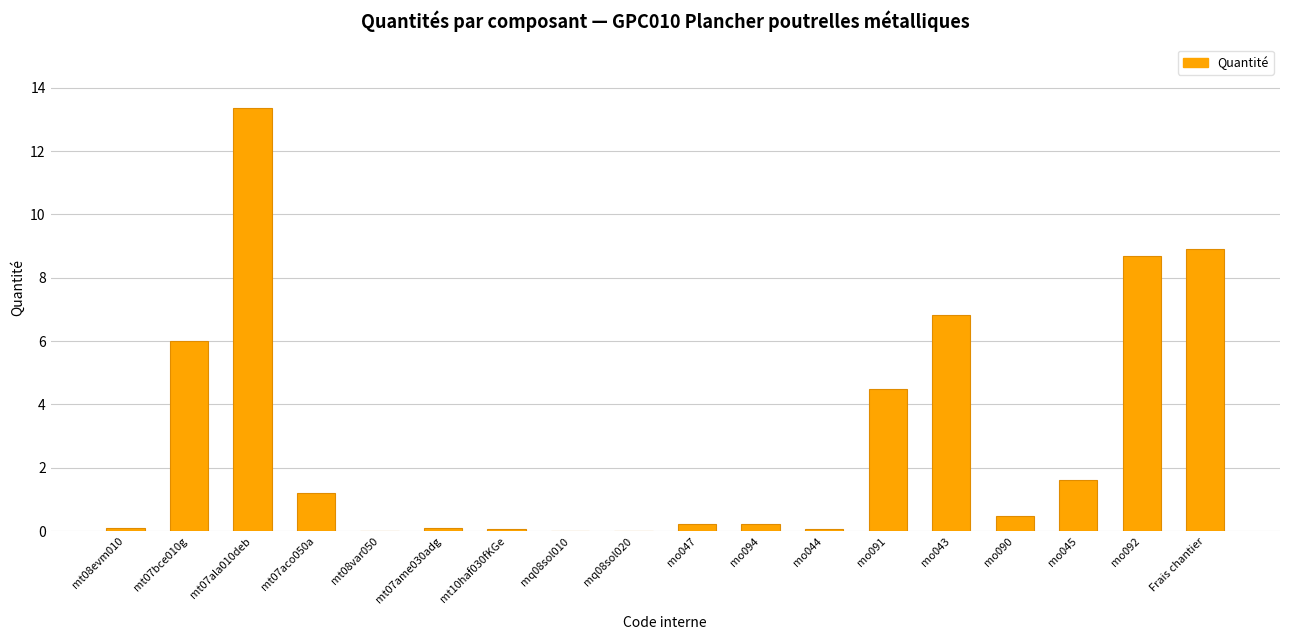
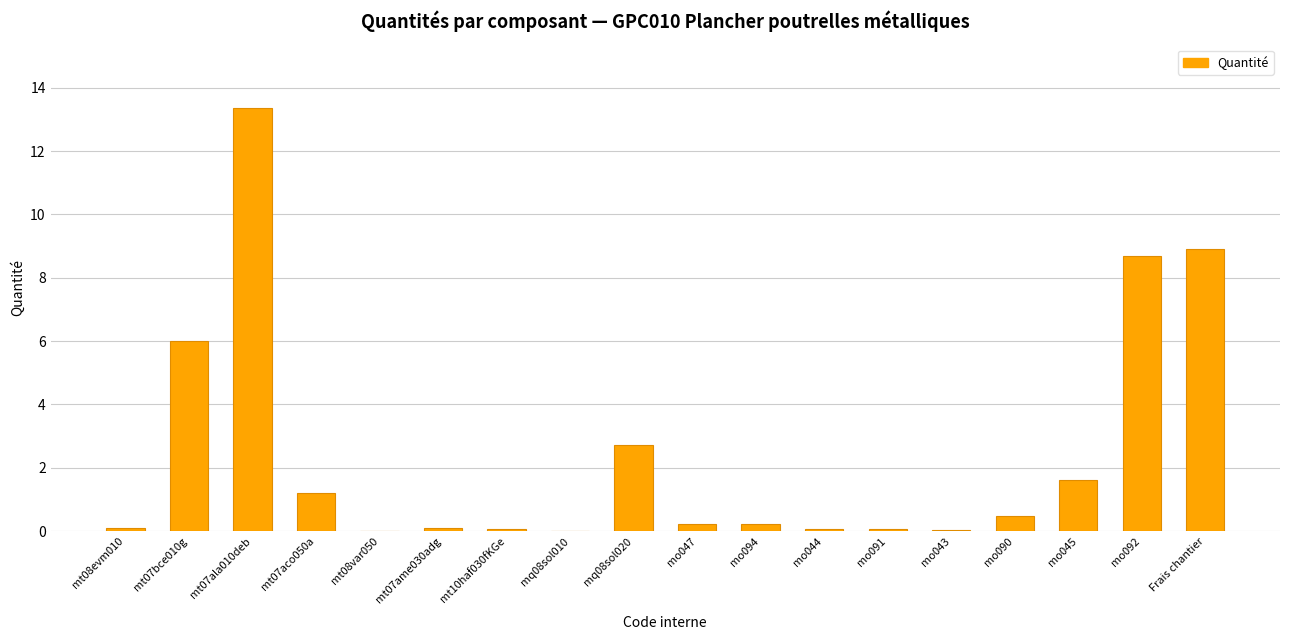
  {
    "mt08evm010": 0.1,
    "mt07bce010g": 6.0,
    "mt07ala010deb": 13.4,
    "mt07aco050a": 1.2,
    "mt07ame030adg": 0.1,
    "mt10haf030fKGe": 0.1,
-   "mq08sol020": 0.0,
+   "mq08sol020": 2.7,
    "mo047": 0.2,
    "mo094": 0.2,
-   "mo091": 4.5,
-   "mo043": 6.8,
+   "mo091": 0.1,
+   "mo043": 0.0,
    "mo090": 0.5,
    "mo045": 1.6,
    "mo092": 8.7,
    "Frais chantier": 8.9
  }
